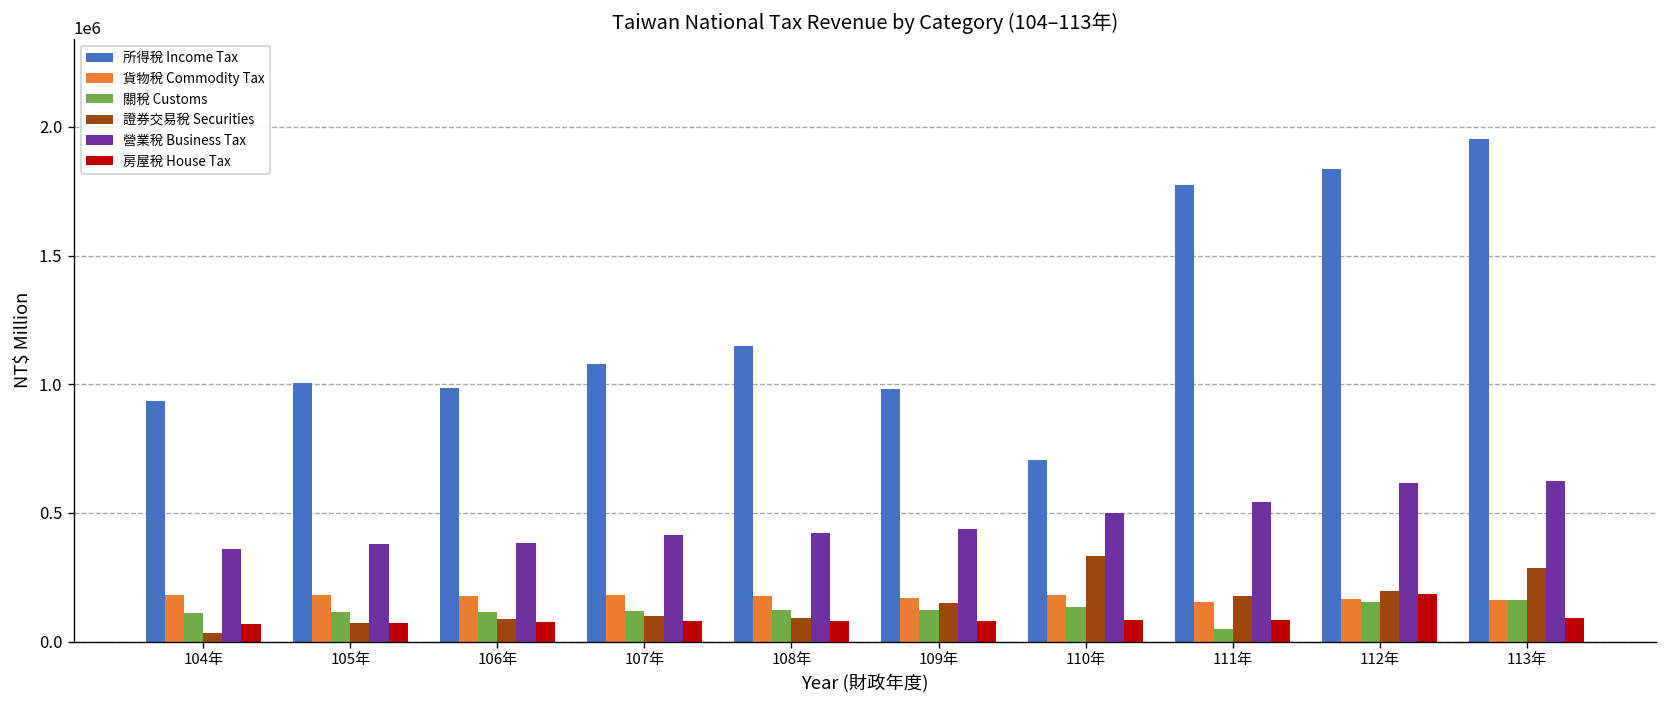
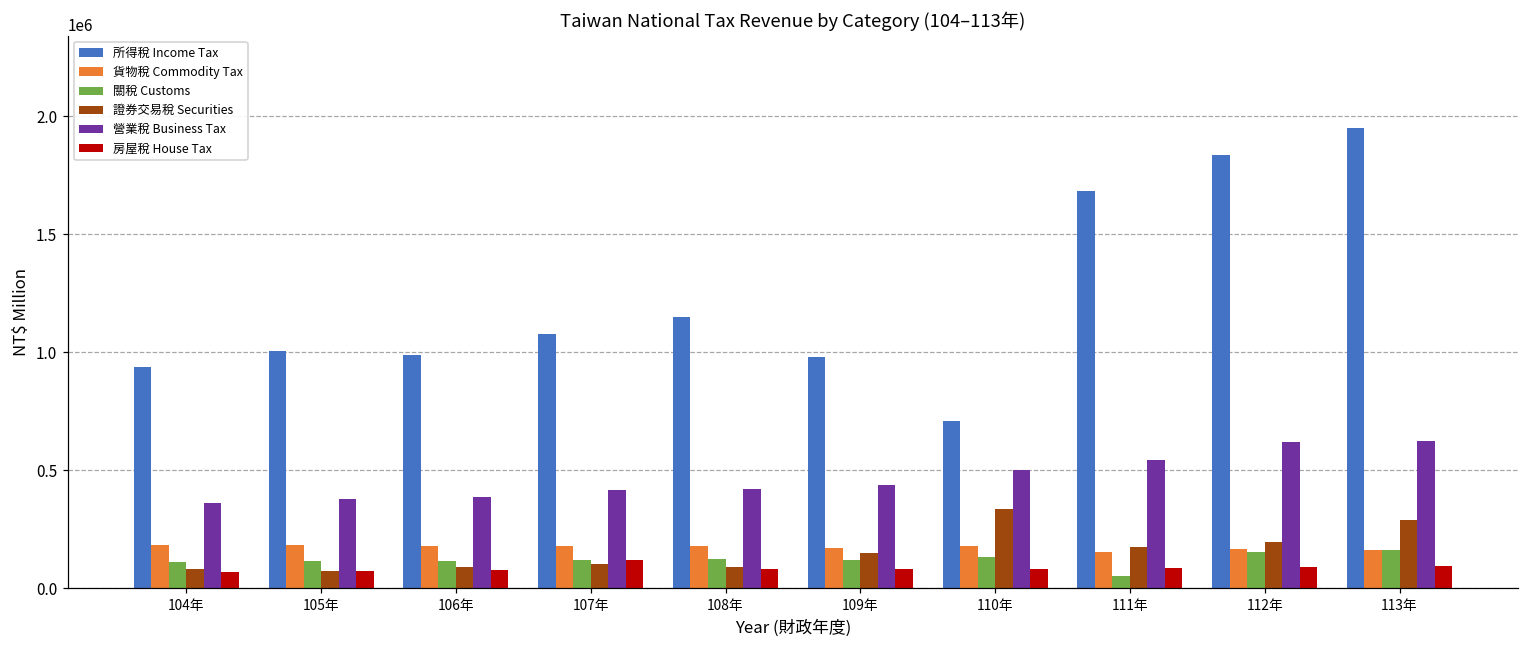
  {
    "所得稅 Income Tax": {
      "104年": 940000,
      "105年": 1010000,
      "106年": 990000,
      "107年": 1080000,
      "108年": 1150000,
      "109年": 980000,
      "110年": 710000,
-     "111年": 1770000,
+     "111年": 1680000,
      "112年": 1830000,
      "113年": 1950000
    },
    "貨物稅 Commodity Tax": {
      "104年": 180000,
      "105年": 180000,
      "106年": 180000,
      "107年": 180000,
      "108年": 180000,
      "109年": 170000,
      "110年": 180000,
      "111年": 150000,
      "112年": 160000,
      "113年": 160000
    },
    "關稅 Customs": {
      "104年": 110000,
      "105年": 110000,
      "106年": 110000,
      "107年": 120000,
      "108年": 120000,
      "109年": 120000,
      "110年": 130000,
      "111年": 50000,
      "112年": 150000,
      "113年": 160000
    },
    "證券交易稅 Securities": {
-     "104年": 40000,
+     "104年": 80000,
      "105年": 70000,
      "106年": 90000,
      "107年": 100000,
      "108年": 90000,
      "109年": 150000,
      "110年": 330000,
      "111年": 180000,
      "112年": 200000,
      "113年": 290000
    },
    "營業稅 Business Tax": {
      "104年": 360000,
      "105年": 380000,
      "106年": 380000,
      "107年": 420000,
      "108年": 420000,
      "109年": 440000,
      "110年": 500000,
      "111年": 540000,
      "112年": 620000,
      "113年": 620000
    },
    "房屋稅 House Tax": {
      "104年": 70000,
      "105年": 70000,
      "106年": 80000,
-     "107年": 80000,
+     "107年": 120000,
      "108年": 80000,
      "109年": 80000,
      "110年": 80000,
      "111年": 90000,
-     "112年": 190000,
+     "112年": 90000,
      "113年": 90000
    }
  }
